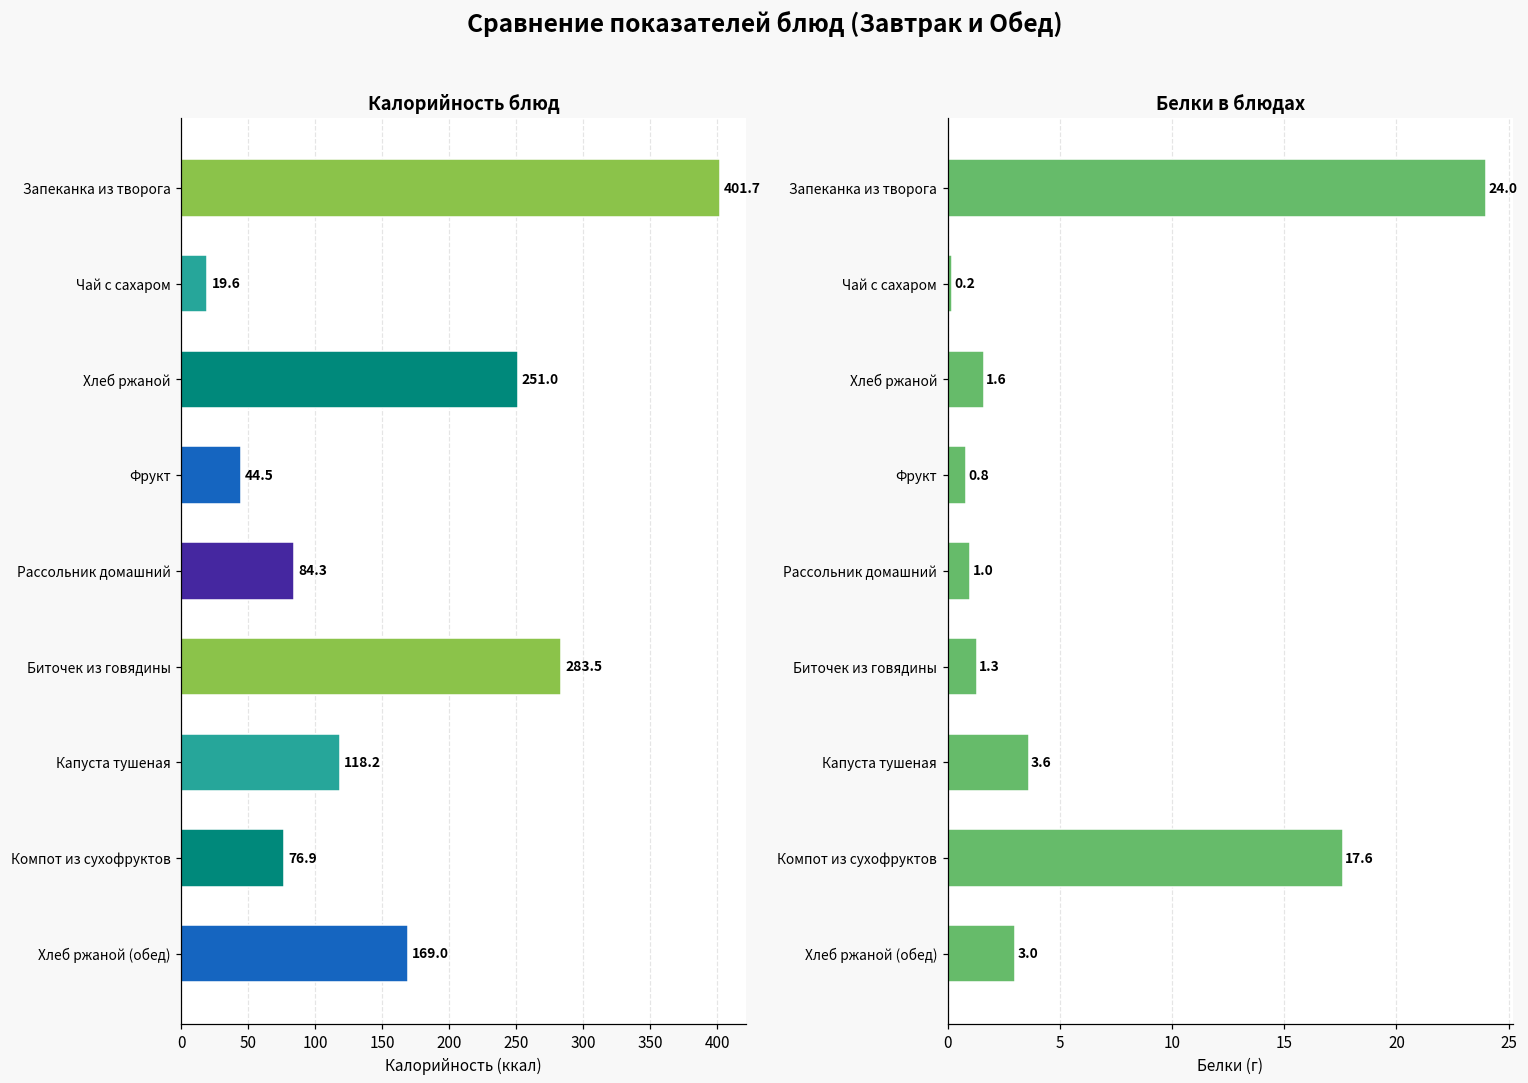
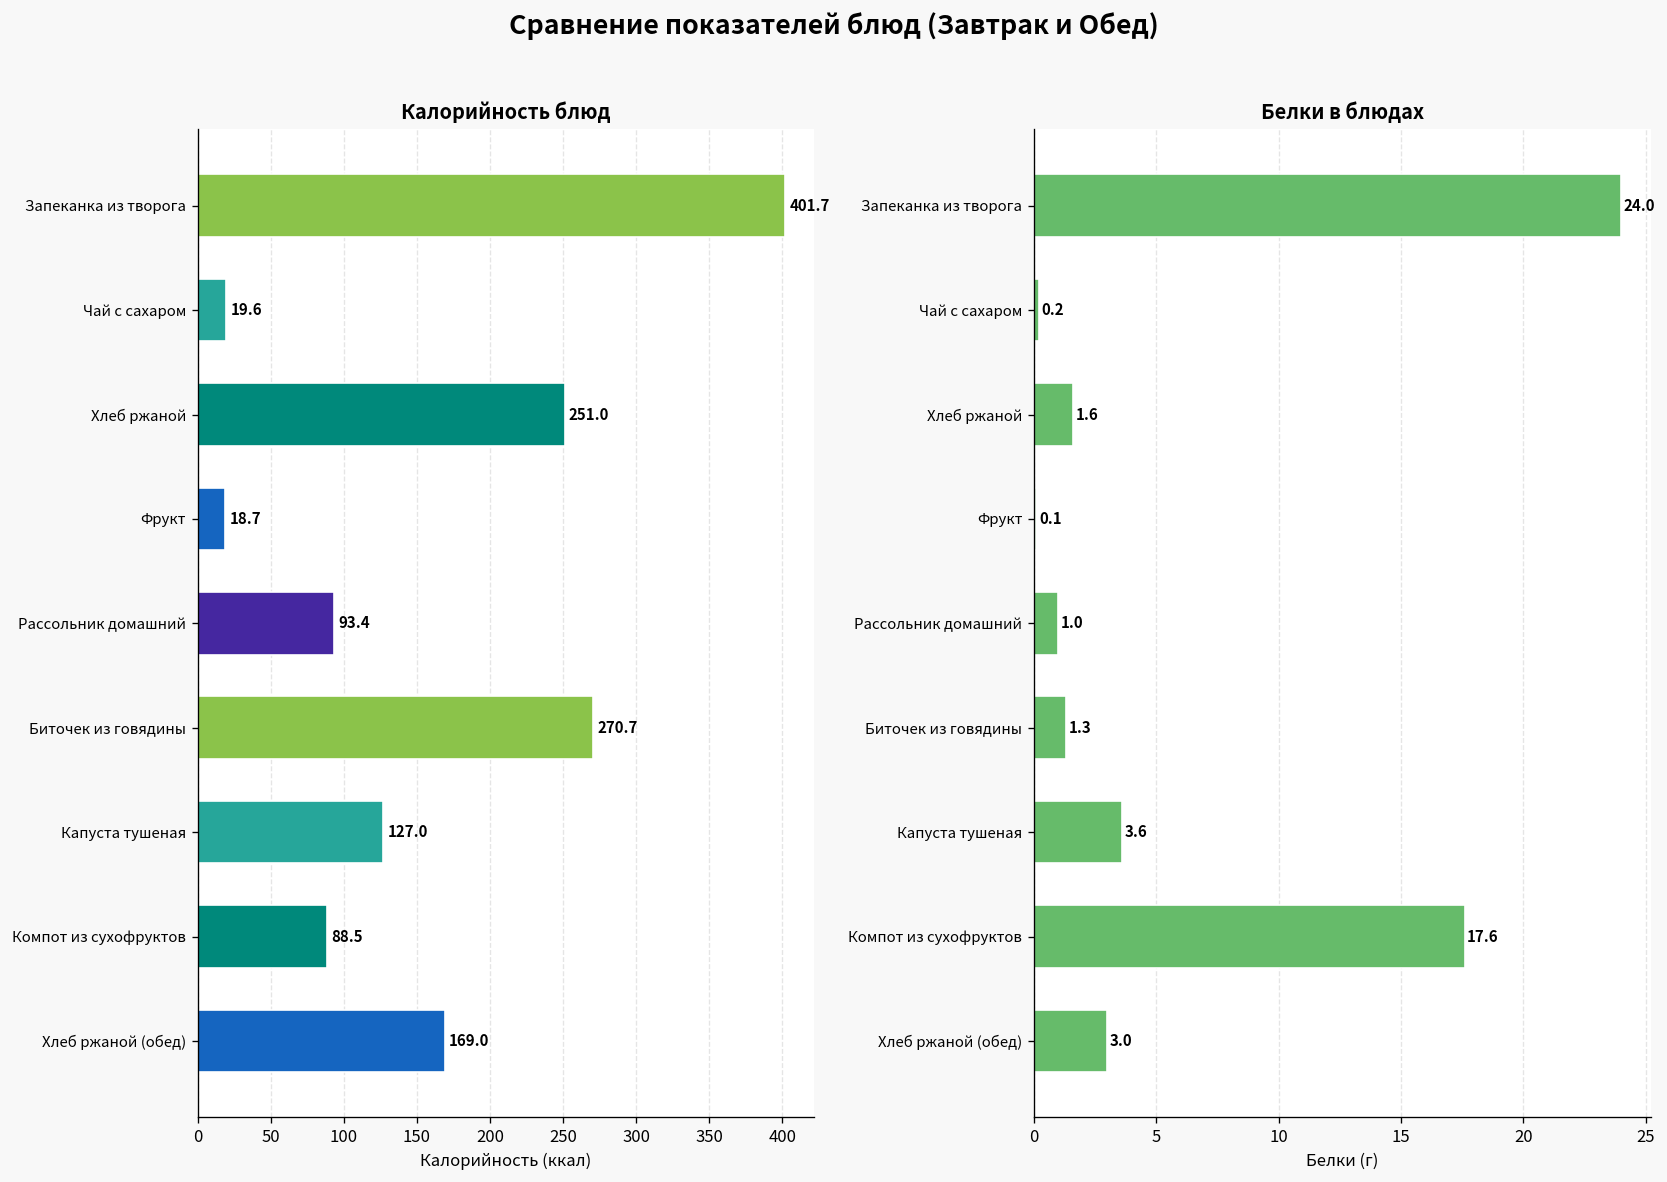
  {
    "Калорийность блюд": {
      "Запеканка из творога": 401.7,
      "Чай с сахаром": 19.6,
      "Хлеб ржаной": 251.0,
-     "Фрукт": 44.5,
-     "Рассольник домашний": 84.3,
-     "Биточек из говядины": 283.5,
-     "Капуста тушеная": 118.2,
-     "Компот из сухофруктов": 76.9,
+     "Фрукт": 18.7,
+     "Рассольник домашний": 93.4,
+     "Биточек из говядины": 270.7,
+     "Капуста тушеная": 127.0,
+     "Компот из сухофруктов": 88.5,
      "Хлеб ржаной (обед)": 169.0
    },
    "Белки в блюдах": {
      "Запеканка из творога": 24.0,
      "Чай с сахаром": 0.2,
      "Хлеб ржаной": 1.6,
-     "Фрукт": 0.8,
+     "Фрукт": 0.1,
      "Рассольник домашний": 1.0,
      "Биточек из говядины": 1.3,
      "Капуста тушеная": 3.6,
      "Компот из сухофруктов": 17.6,
      "Хлеб ржаной (обед)": 3.0
    }
  }
